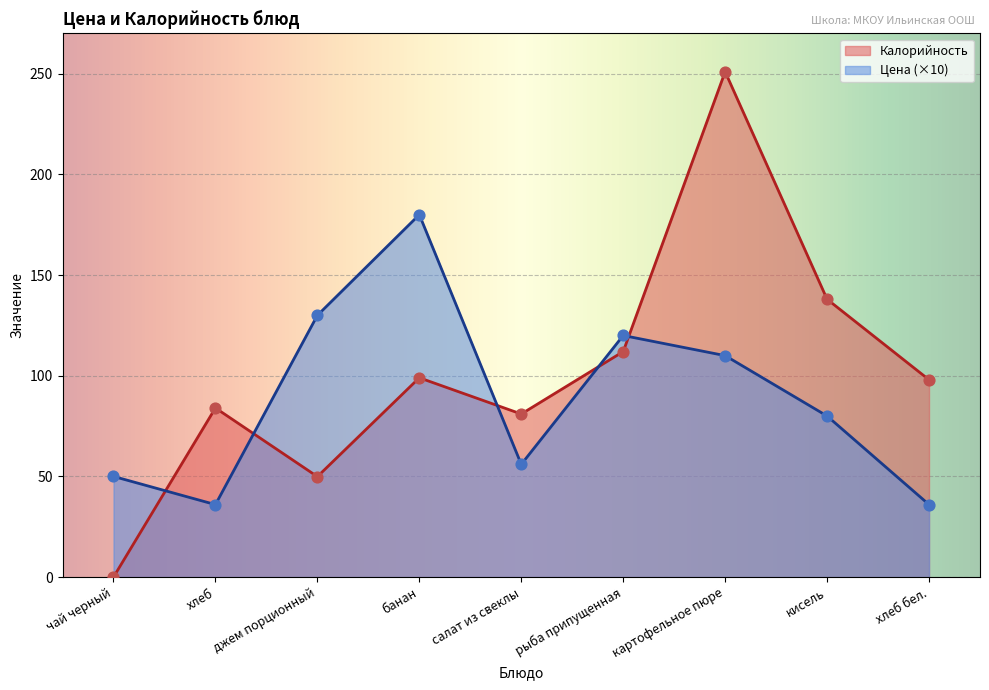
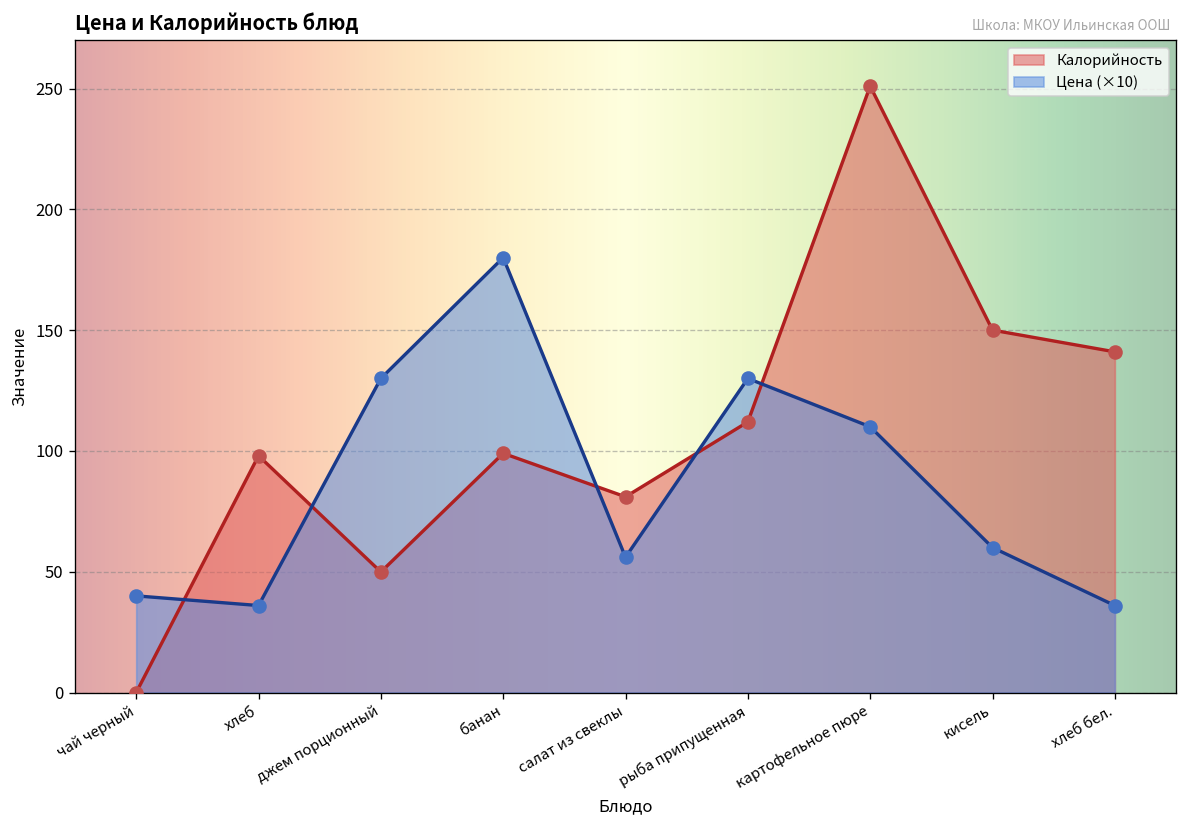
  {
    "Калорийность": {
      "чай черный": 0,
-     "хлеб": 84,
+     "хлеб": 98,
      "джем порционный": 50,
      "банан": 99,
      "салат из свеклы": 81,
      "рыба припущенная": 112,
      "картофельное пюре": 251,
-     "кисель": 138,
-     "хлеб бел.": 98
+     "кисель": 150,
+     "хлеб бел.": 141
    },
    "Цена (×10)": {
-     "чай черный": 50,
+     "чай черный": 40,
      "хлеб": 36,
      "джем порционный": 130,
      "банан": 180,
      "салат из свеклы": 56,
-     "рыба припущенная": 120,
+     "рыба припущенная": 130,
      "картофельное пюре": 110,
-     "кисель": 80,
+     "кисель": 60,
      "хлеб бел.": 36
    }
  }
